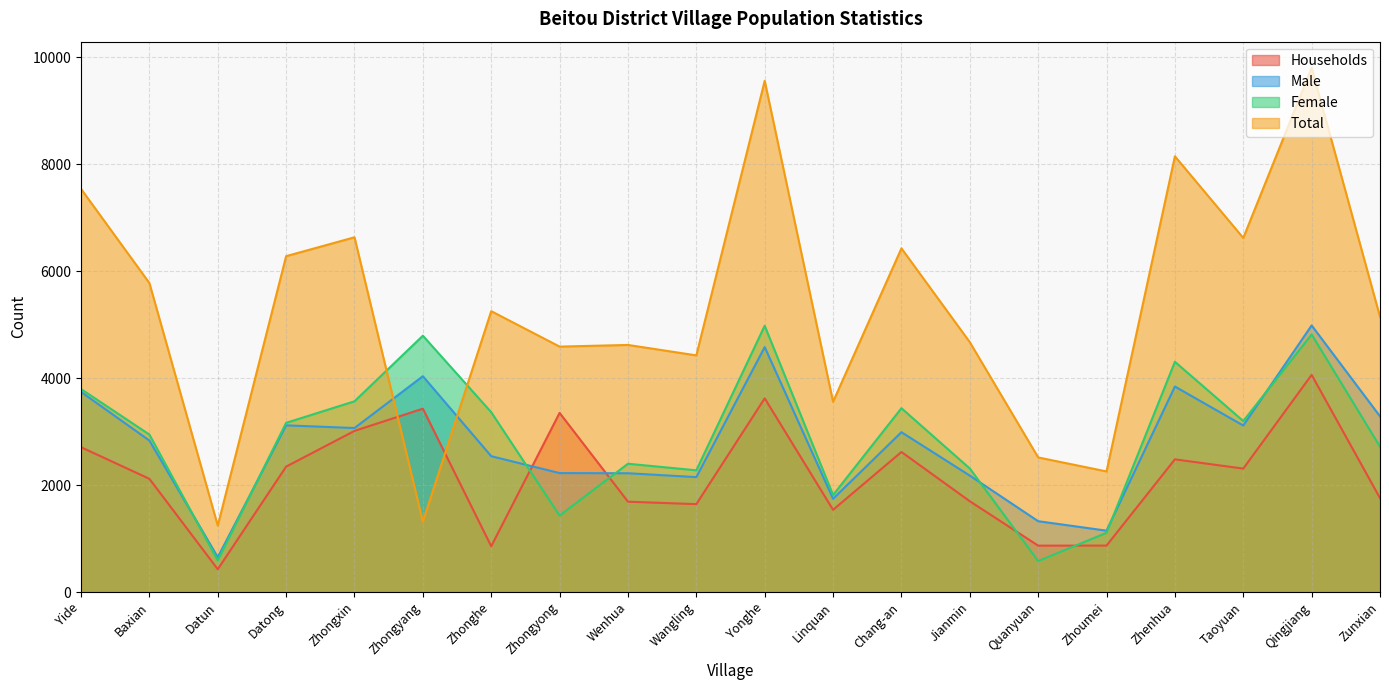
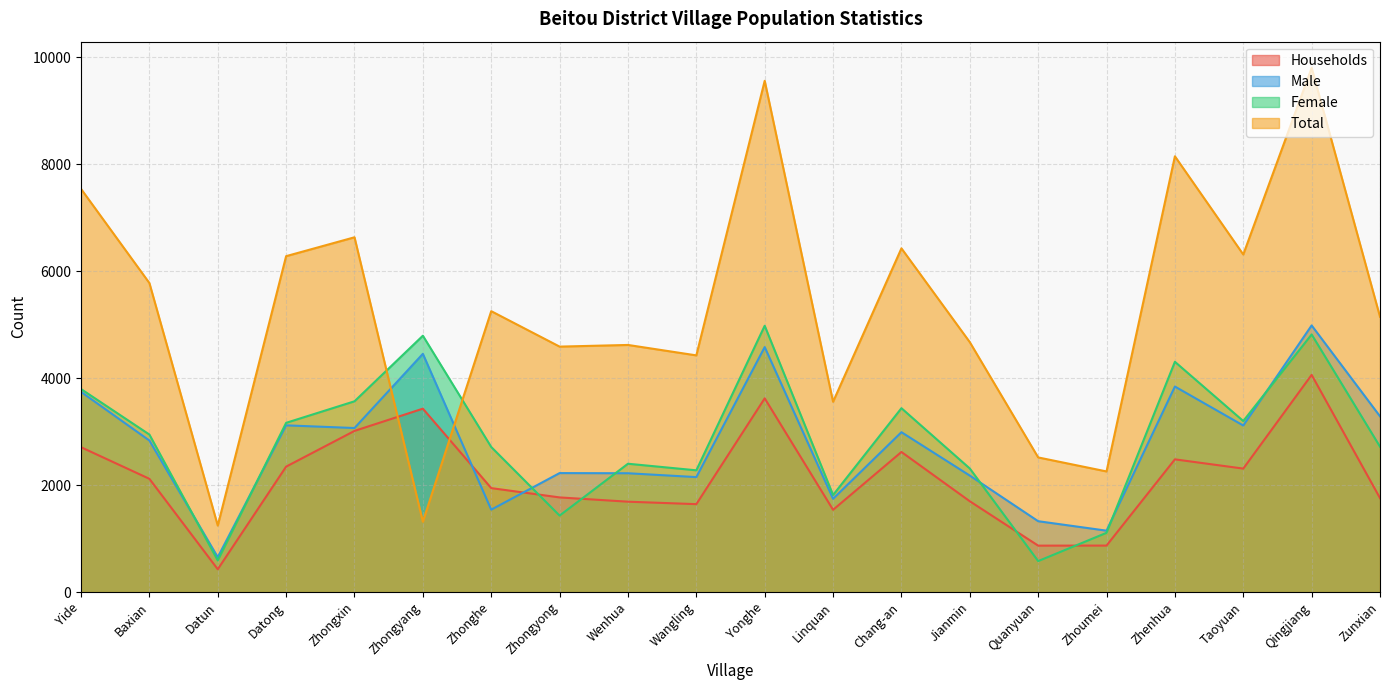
  {
    "Households": {
      "Yide": 2700,
      "Baxian": 2100,
      "Datun": 400,
      "Datong": 2300,
      "Zhongxin": 3000,
      "Zhongyang": 3400,
-     "Zhonghe": 900,
-     "Zhongyong": 3400,
+     "Zhonghe": 1900,
+     "Zhongyong": 1800,
      "Wenhua": 1700,
      "Wangling": 1600,
      "Yonghe": 3600,
      "Linquan": 1500,
      "Chang-an": 2600,
      "Jianmin": 1700,
      "Quanyuan": 900,
      "Zhoumei": 900,
      "Zhenhua": 2500,
      "Taoyuan": 2300,
      "Qingjiang": 4100,
      "Zunxian": 1800
    },
    "Male": {
      "Yide": 3700,
      "Baxian": 2800,
      "Datun": 700,
      "Datong": 3100,
      "Zhongxin": 3100,
-     "Zhongyang": 4000,
-     "Zhonghe": 2500,
+     "Zhongyang": 4500,
+     "Zhonghe": 1500,
      "Zhongyong": 2200,
      "Wenhua": 2200,
      "Wangling": 2200,
      "Yonghe": 4600,
      "Linquan": 1700,
      "Chang-an": 3000,
      "Jianmin": 2200,
      "Quanyuan": 1300,
      "Zhenhua": 3800,
      "Taoyuan": 3100,
      "Qingjiang": 5000,
      "Zunxian": 3300
    },
    "Female": {
      "Yide": 3800,
      "Baxian": 2900,
      "Datun": 600,
      "Datong": 3200,
      "Zhongxin": 3600,
      "Zhongyang": 4800,
-     "Zhonghe": 3400,
+     "Zhonghe": 2700,
      "Zhongyong": 1400,
      "Wenhua": 2400,
      "Wangling": 2300,
      "Yonghe": 5000,
      "Linquan": 1800,
      "Chang-an": 3400,
      "Jianmin": 2300,
      "Quanyuan": 600,
      "Zhenhua": 4300,
      "Taoyuan": 3200,
      "Qingjiang": 4800,
      "Zunxian": 2700
    },
    "Total": {
      "Yide": 7500,
      "Baxian": 5800,
      "Datun": 1200,
      "Datong": 6300,
      "Zhongxin": 6600,
      "Zhongyang": 1300,
      "Zhonghe": 5300,
      "Zhongyong": 4600,
      "Wenhua": 4600,
      "Wangling": 4400,
      "Yonghe": 9600,
      "Linquan": 3600,
      "Chang-an": 6400,
      "Jianmin": 4700,
      "Quanyuan": 2500,
      "Zhoumei": 2300,
      "Zhenhua": 8200,
-     "Taoyuan": 6600,
+     "Taoyuan": 6300,
      "Zunxian": 5100
    }
  }
